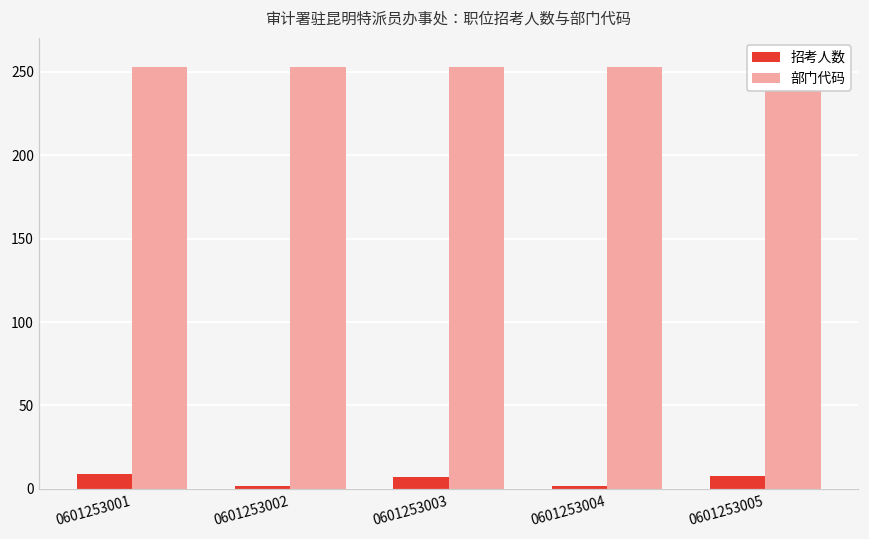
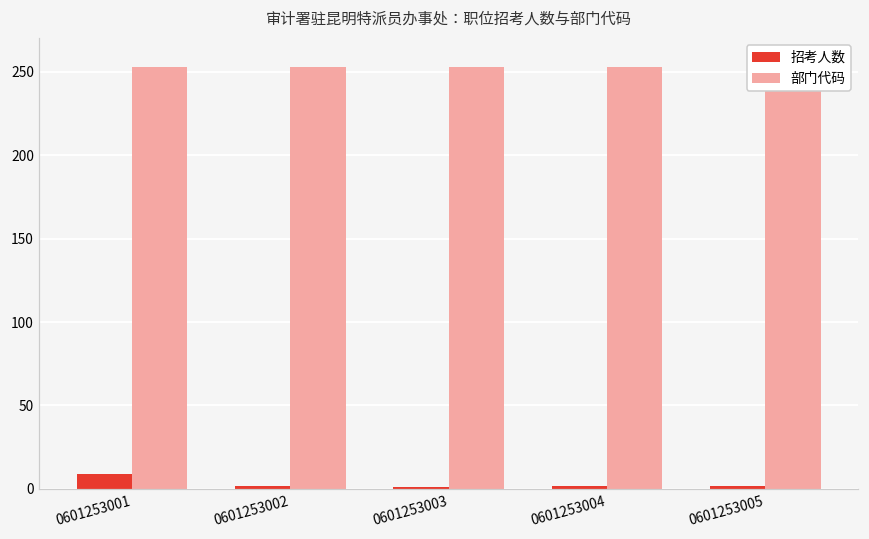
  {
    "招考人数": {
      "0601253001": 9,
      "0601253002": 2,
-     "0601253003": 7,
+     "0601253003": 1,
      "0601253004": 2,
-     "0601253005": 8
+     "0601253005": 2
    },
    "部门代码": {
      "0601253001": 253,
      "0601253002": 253,
      "0601253003": 253,
      "0601253004": 253
    }
  }
